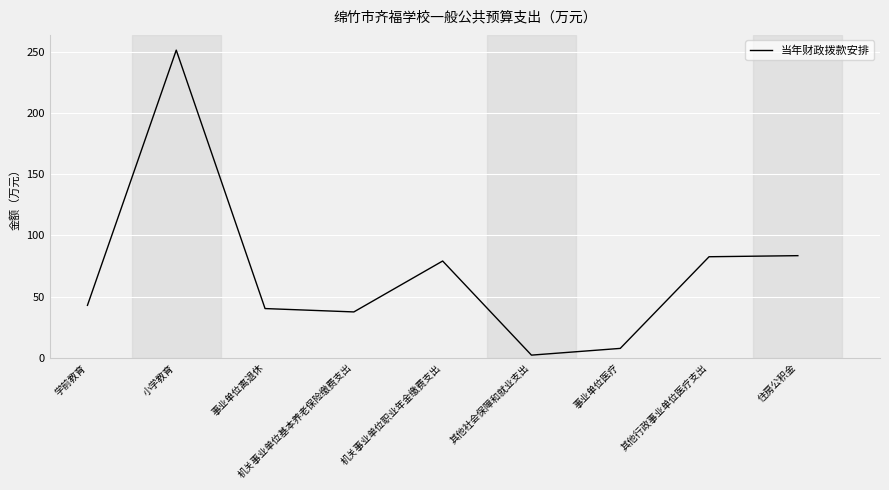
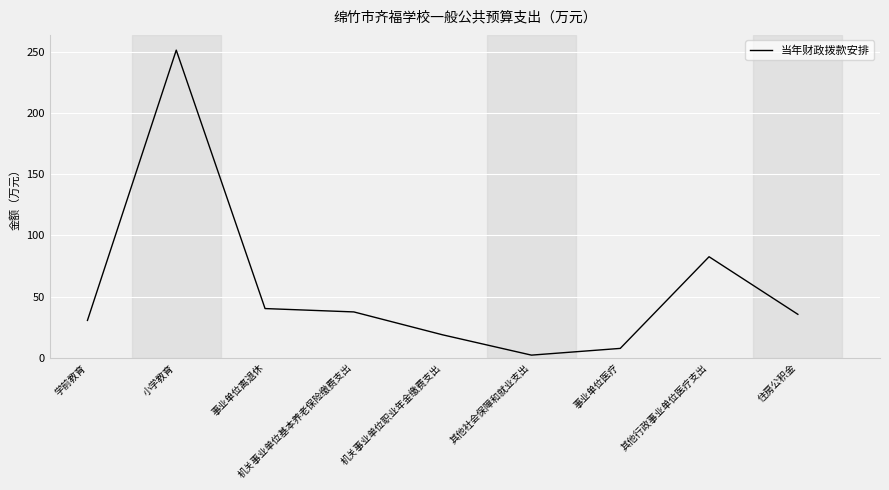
  {
-   "学前教育": 43,
+   "学前教育": 31,
    "小学教育": 251,
    "事业单位离退休": 40,
    "机关事业单位基本养老保险缴费支出": 37,
-   "机关事业单位职业年金缴费支出": 79,
+   "机关事业单位职业年金缴费支出": 19,
    "其他社会保障和就业支出": 2,
    "事业单位医疗": 8,
    "其他行政事业单位医疗支出": 83,
-   "住房公积金": 83
+   "住房公积金": 35
  }
